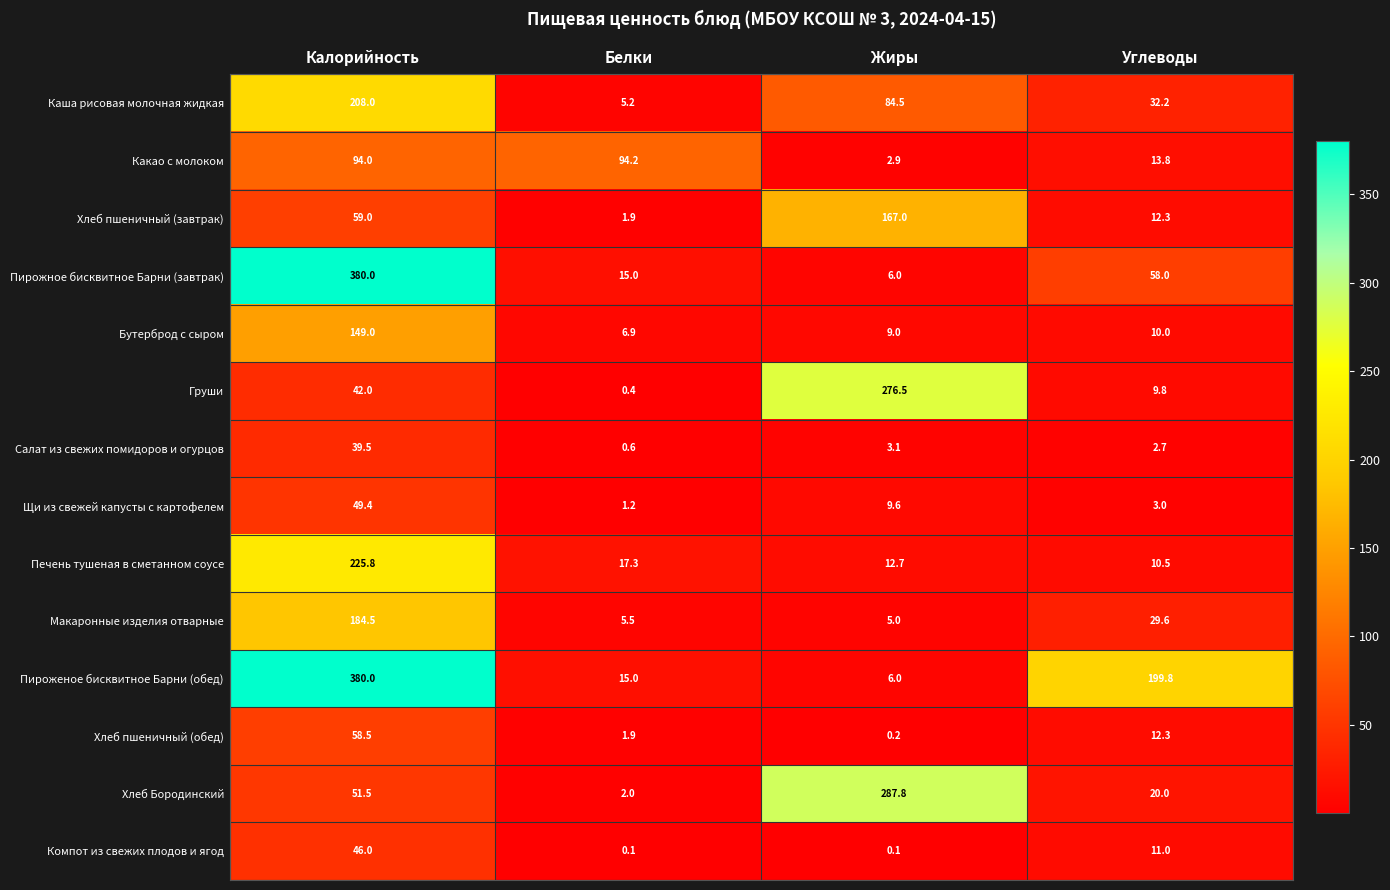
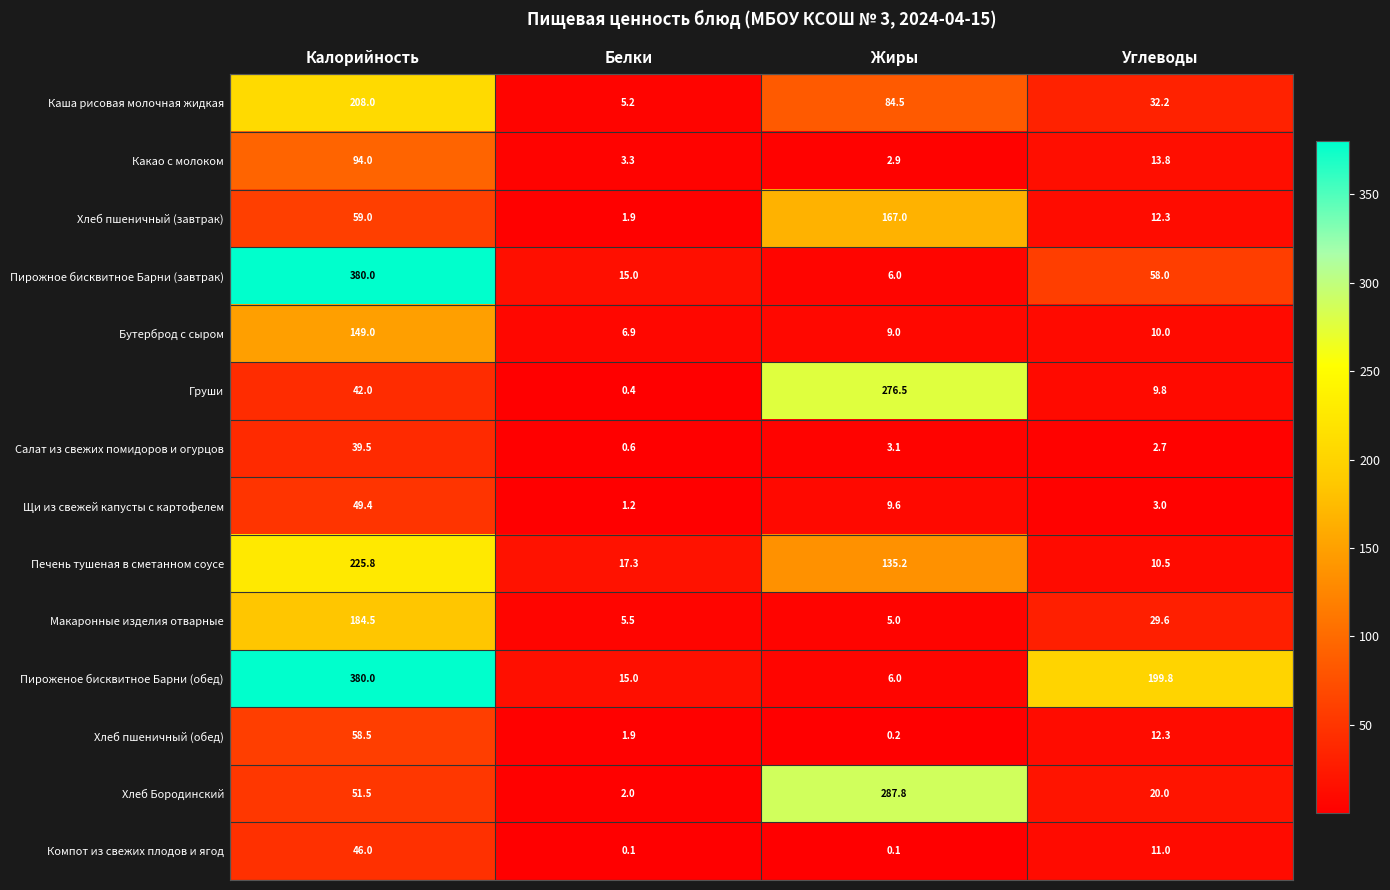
  {
    "Каша рисовая молочная жидкая": {
      "Калорийность": 208.0,
      "Белки": 5.2,
      "Жиры": 84.5,
      "Углеводы": 32.2
    },
    "Какао с молоком": {
      "Калорийность": 94.0,
-     "Белки": 94.2,
+     "Белки": 3.3,
      "Жиры": 2.9,
      "Углеводы": 13.8
    },
    "Хлеб пшеничный (завтрак)": {
      "Калорийность": 59.0,
      "Белки": 1.9,
      "Жиры": 167.0,
      "Углеводы": 12.3
    },
    "Пирожное бисквитное Барни (завтрак)": {
      "Калорийность": 380.0,
      "Белки": 15.0,
      "Жиры": 6.0,
      "Углеводы": 58.0
    },
    "Бутерброд с сыром": {
      "Калорийность": 149.0,
      "Белки": 6.9,
      "Жиры": 9.0,
      "Углеводы": 10.0
    },
    "Груши": {
      "Калорийность": 42.0,
      "Белки": 0.4,
      "Жиры": 276.5,
      "Углеводы": 9.8
    },
    "Салат из свежих помидоров и огурцов": {
      "Калорийность": 39.5,
      "Белки": 0.6,
      "Жиры": 3.1,
      "Углеводы": 2.7
    },
    "Щи из свежей капусты с картофелем": {
      "Калорийность": 49.4,
      "Белки": 1.2,
      "Жиры": 9.6,
      "Углеводы": 3.0
    },
    "Печень тушеная в сметанном соусе": {
      "Калорийность": 225.8,
      "Белки": 17.3,
-     "Жиры": 12.7,
+     "Жиры": 135.2,
      "Углеводы": 10.5
    },
    "Макаронные изделия отварные": {
      "Калорийность": 184.5,
      "Белки": 5.5,
      "Жиры": 5.0,
      "Углеводы": 29.6
    },
    "Пироженое бисквитное Барни (обед)": {
      "Калорийность": 380.0,
      "Белки": 15.0,
      "Жиры": 6.0,
      "Углеводы": 199.8
    },
    "Хлеб пшеничный (обед)": {
      "Калорийность": 58.5,
      "Белки": 1.9,
      "Жиры": 0.2,
      "Углеводы": 12.3
    },
    "Хлеб Бородинский": {
      "Калорийность": 51.5,
      "Белки": 2.0,
      "Жиры": 287.8,
      "Углеводы": 20.0
    },
    "Компот из свежих плодов и ягод": {
      "Калорийность": 46.0,
      "Белки": 0.1,
      "Жиры": 0.1,
      "Углеводы": 11.0
    }
  }
